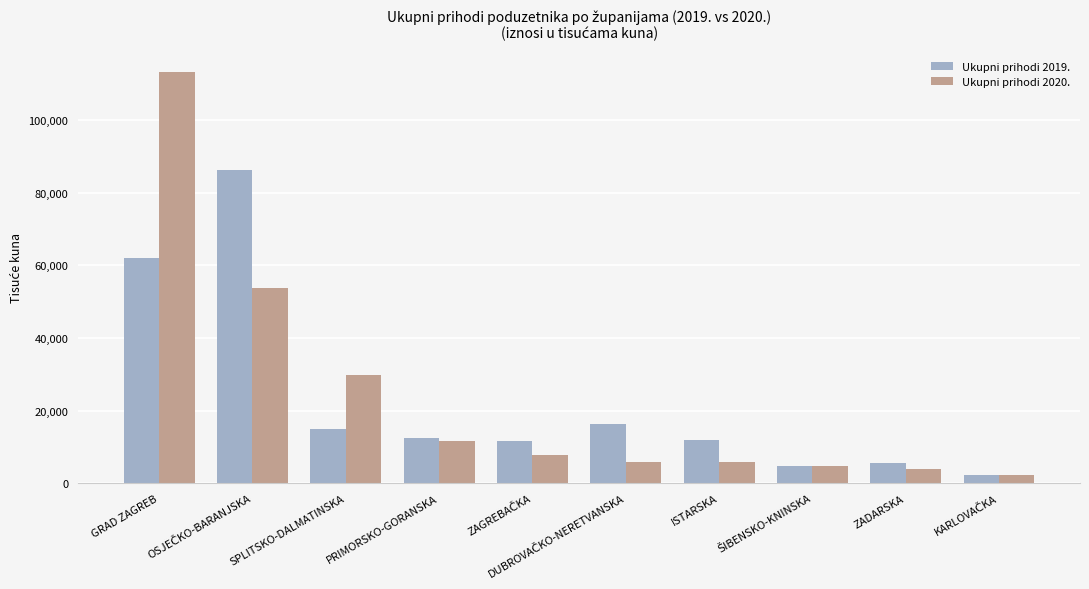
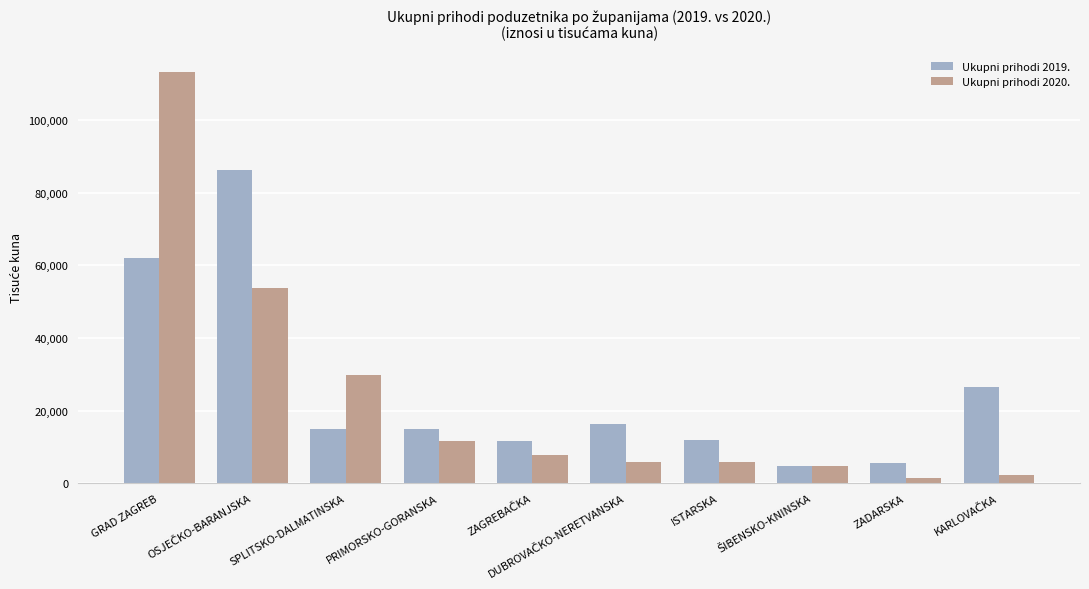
  {
    "Ukupni prihodi 2019.": {
      "GRAD ZAGREB": "62,000",
      "OSJEČKO-BARANJSKA": "86,000",
      "SPLITSKO-DALMATINSKA": "15,000",
-     "PRIMORSKO-GORANSKA": "13,000",
+     "PRIMORSKO-GORANSKA": "15,000",
      "ZAGREBAČKA": "12,000",
      "DUBROVAČKO-NERETVANSKA": "16,000",
      "ISTARSKA": "12,000",
      "ŠIBENSKO-KNINSKA": "5,000",
      "ZADARSKA": "5,000",
-     "KARLOVAČKA": "2,000"
+     "KARLOVAČKA": "27,000"
    },
    "Ukupni prihodi 2020.": {
      "GRAD ZAGREB": "113,000",
      "OSJEČKO-BARANJSKA": "54,000",
      "SPLITSKO-DALMATINSKA": "30,000",
      "PRIMORSKO-GORANSKA": "12,000",
      "ZAGREBAČKA": "8,000",
      "DUBROVAČKO-NERETVANSKA": "6,000",
      "ISTARSKA": "6,000",
      "ŠIBENSKO-KNINSKA": "5,000",
-     "ZADARSKA": "4,000",
+     "ZADARSKA": "1,000",
      "KARLOVAČKA": "2,000"
    }
  }
